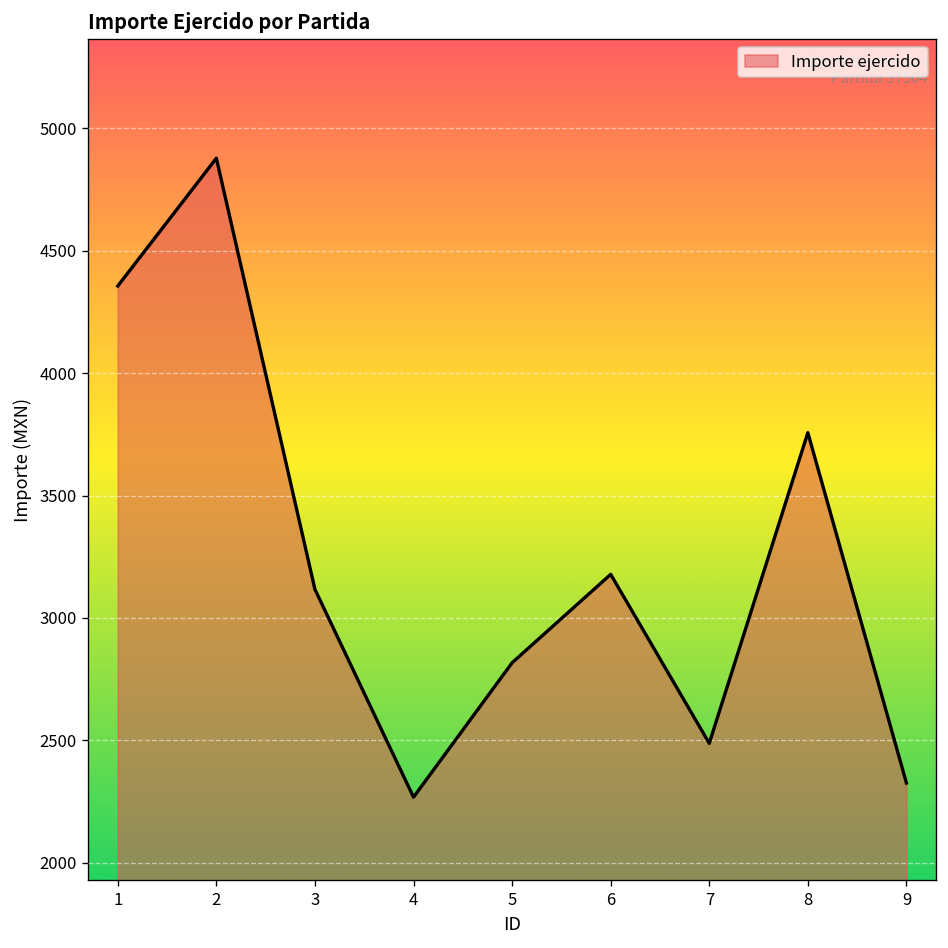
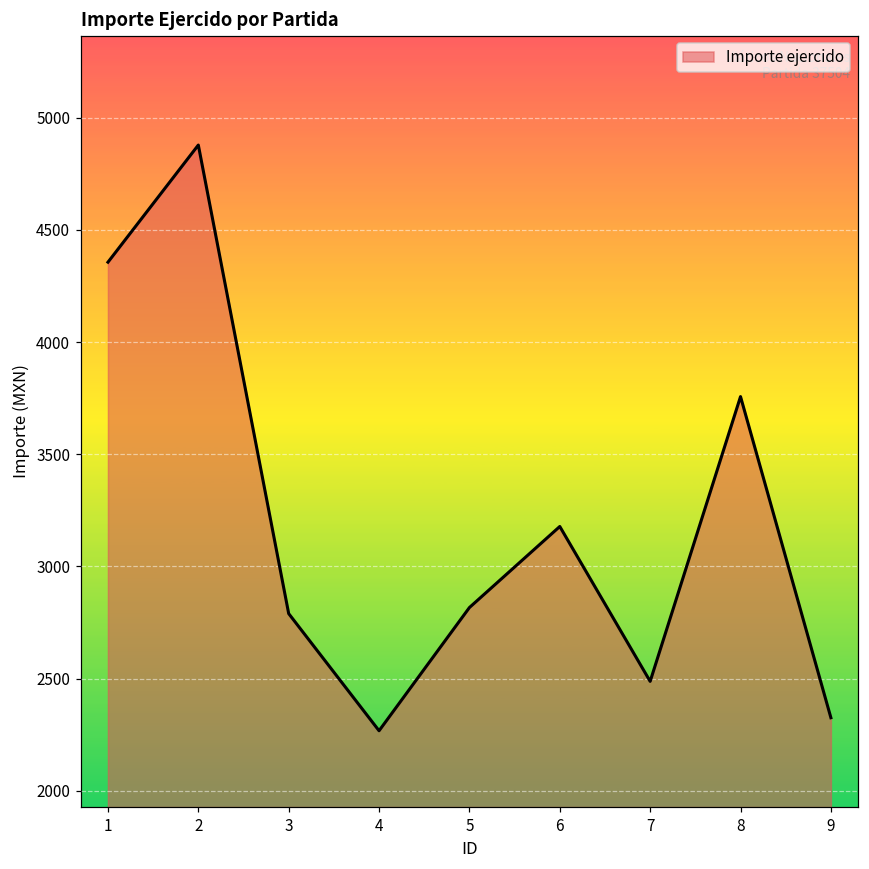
  {
    "1": 4360,
    "2": 4880,
-   "3": 3120,
+   "3": 2790,
    "4": 2270,
    "5": 2820,
    "6": 3180,
    "7": 2490,
    "8": 3760,
    "9": 2330
  }
